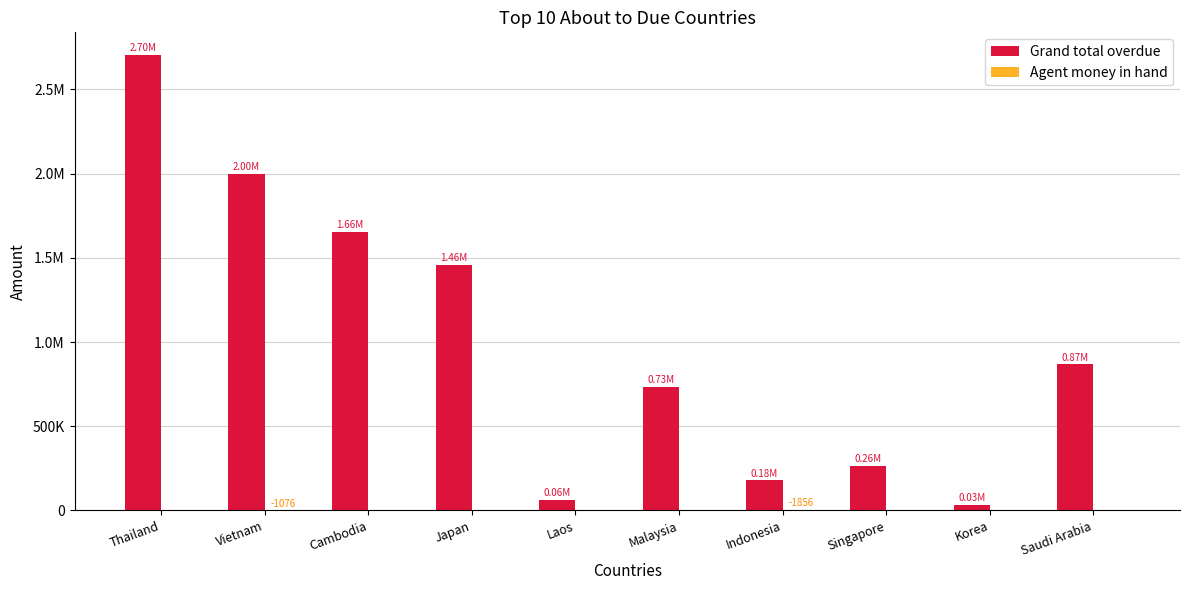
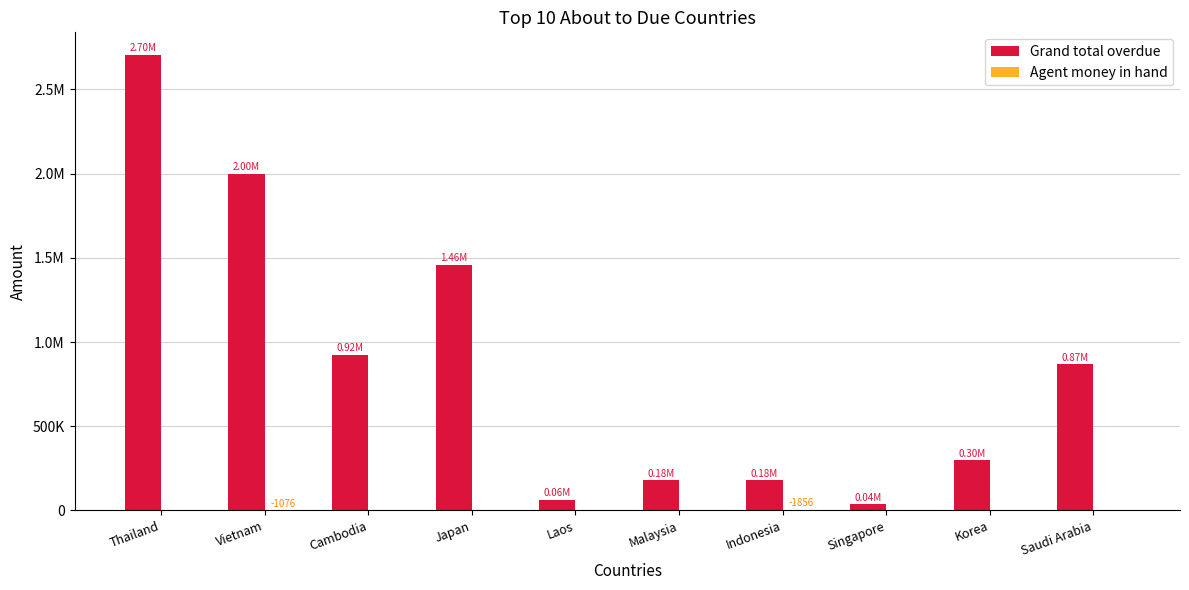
  {
    "Grand total overdue": {
      "Thailand": "2.70M",
      "Vietnam": "2.00M",
-     "Cambodia": "1.66M",
+     "Cambodia": "0.92M",
      "Japan": "1.46M",
      "Laos": "0.06M",
-     "Malaysia": "0.73M",
+     "Malaysia": "0.18M",
      "Indonesia": "0.18M",
-     "Singapore": "0.26M",
-     "Korea": "0.03M",
+     "Singapore": "0.04M",
+     "Korea": "0.30M",
      "Saudi Arabia": "0.87M"
    },
    "Agent money in hand": {
      "Thailand": "0",
      "Cambodia": "0",
      "Japan": "0",
      "Laos": "0",
      "Malaysia": "0",
      "Singapore": "0",
      "Korea": "0",
      "Saudi Arabia": "0"
    }
  }
